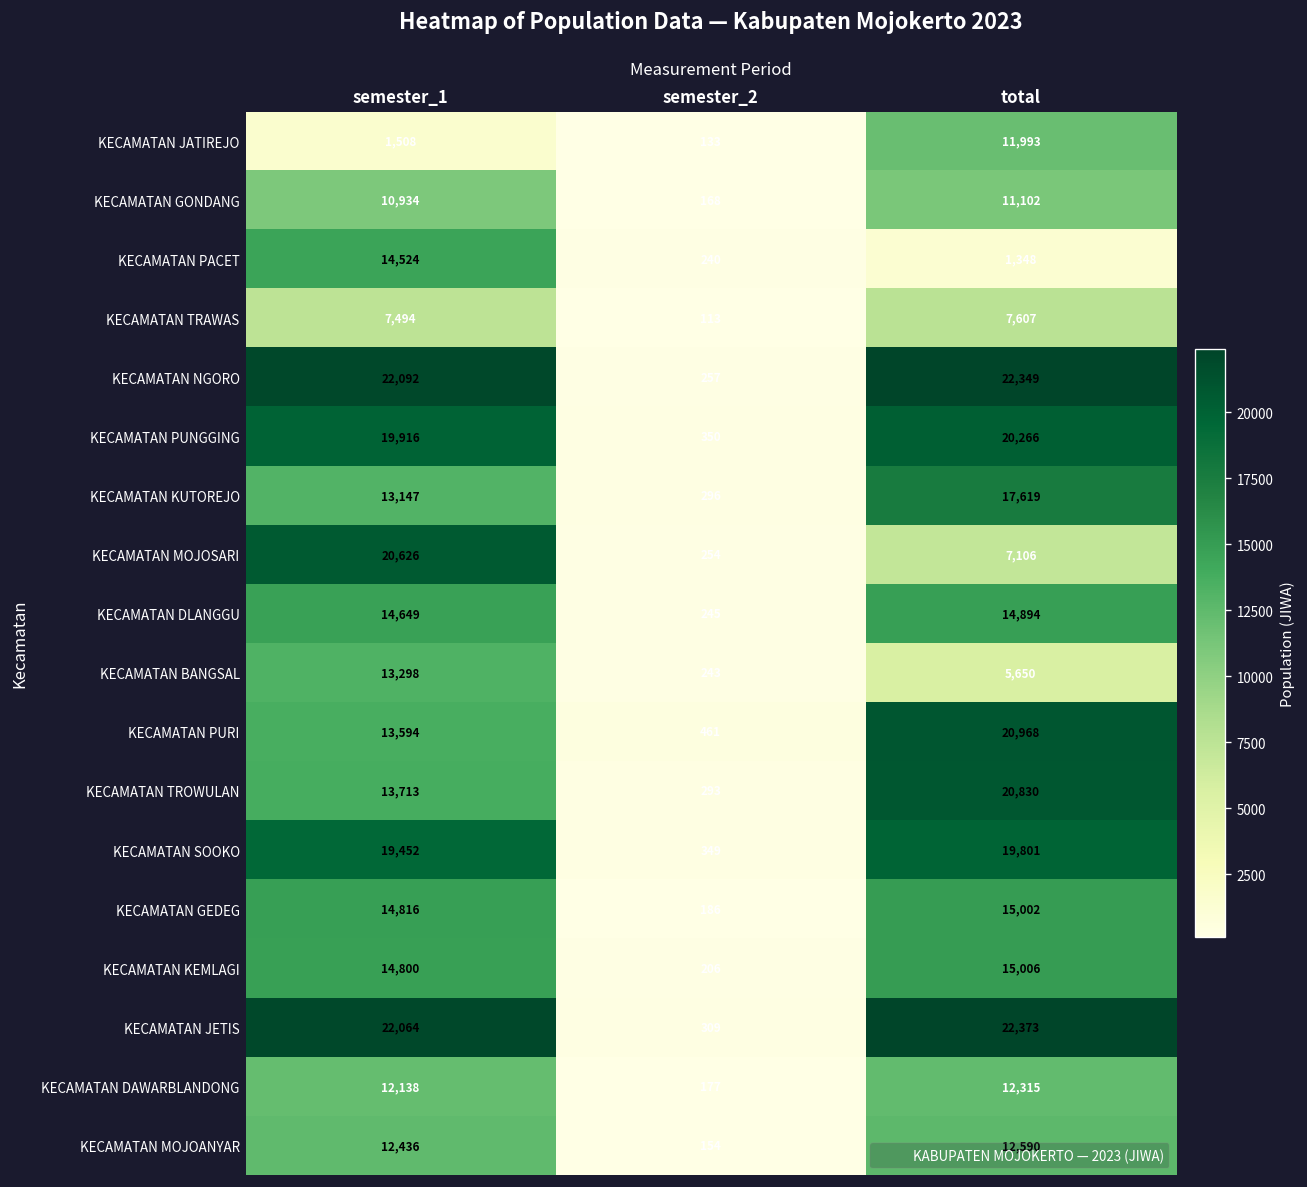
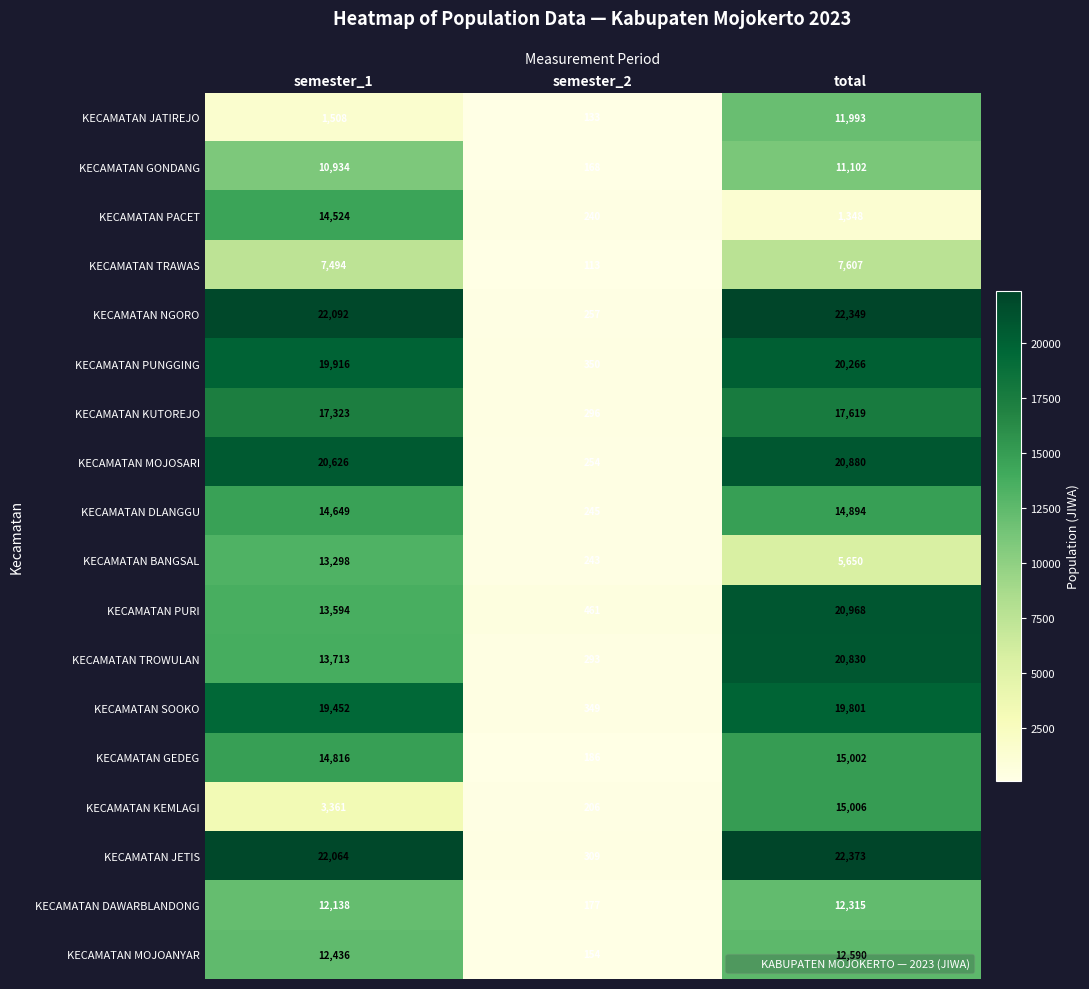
  {
    "KECAMATAN JATIREJO": {
      "semester_1": "1,508",
      "total": "11,993"
    },
    "KECAMATAN GONDANG": {
      "semester_1": "10,934",
      "total": "11,102"
    },
    "KECAMATAN PACET": {
      "semester_1": "14,524"
    },
    "KECAMATAN TRAWAS": {
      "semester_1": "7,494",
      "total": "7,607"
    },
    "KECAMATAN NGORO": {
      "semester_1": "22,092",
      "total": "22,349"
    },
    "KECAMATAN PUNGGING": {
      "semester_1": "19,916",
      "total": "20,266"
    },
    "KECAMATAN KUTOREJO": {
-     "semester_1": "13,147",
+     "semester_1": "17,323",
      "total": "17,619"
    },
    "KECAMATAN MOJOSARI": {
      "semester_1": "20,626",
-     "total": "7,106"
+     "total": "20,880"
    },
    "KECAMATAN DLANGGU": {
      "semester_1": "14,649",
      "total": "14,894"
    },
    "KECAMATAN BANGSAL": {
      "semester_1": "13,298",
      "total": "5,650"
    },
    "KECAMATAN PURI": {
      "semester_1": "13,594",
      "total": "20,968"
    },
    "KECAMATAN TROWULAN": {
      "semester_1": "13,713",
      "total": "20,830"
    },
    "KECAMATAN SOOKO": {
      "semester_1": "19,452",
      "total": "19,801"
    },
    "KECAMATAN GEDEG": {
      "semester_1": "14,816",
      "total": "15,002"
    },
    "KECAMATAN KEMLAGI": {
-     "semester_1": "14,800",
+     "semester_1": "3,361",
      "total": "15,006"
    },
    "KECAMATAN JETIS": {
      "semester_1": "22,064",
      "total": "22,373"
    },
    "KECAMATAN DAWARBLANDONG": {
      "semester_1": "12,138",
      "total": "12,315"
    },
    "KECAMATAN MOJOANYAR": {
      "semester_1": "12,436"
    }
  }
